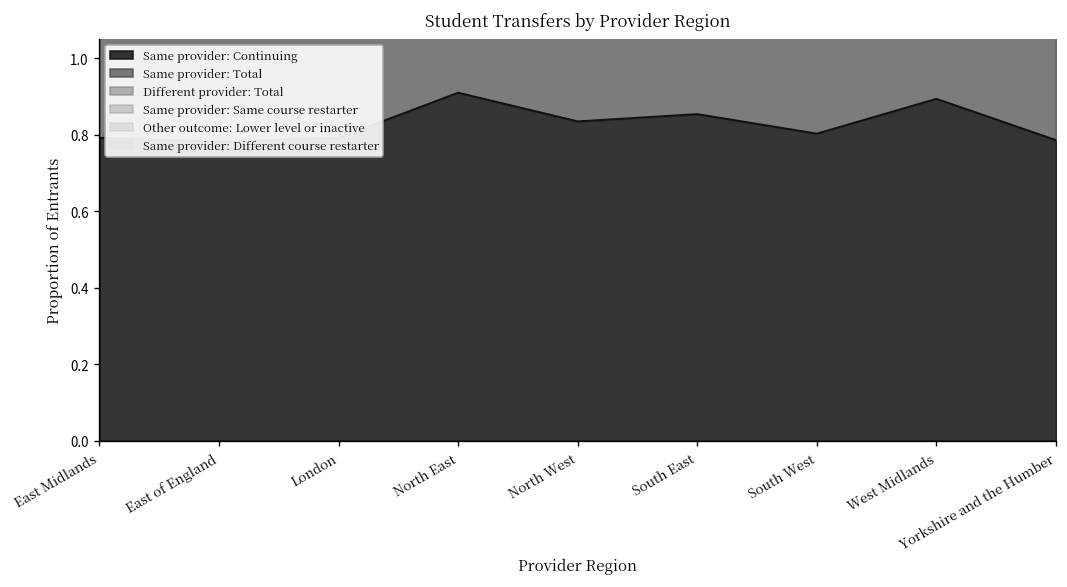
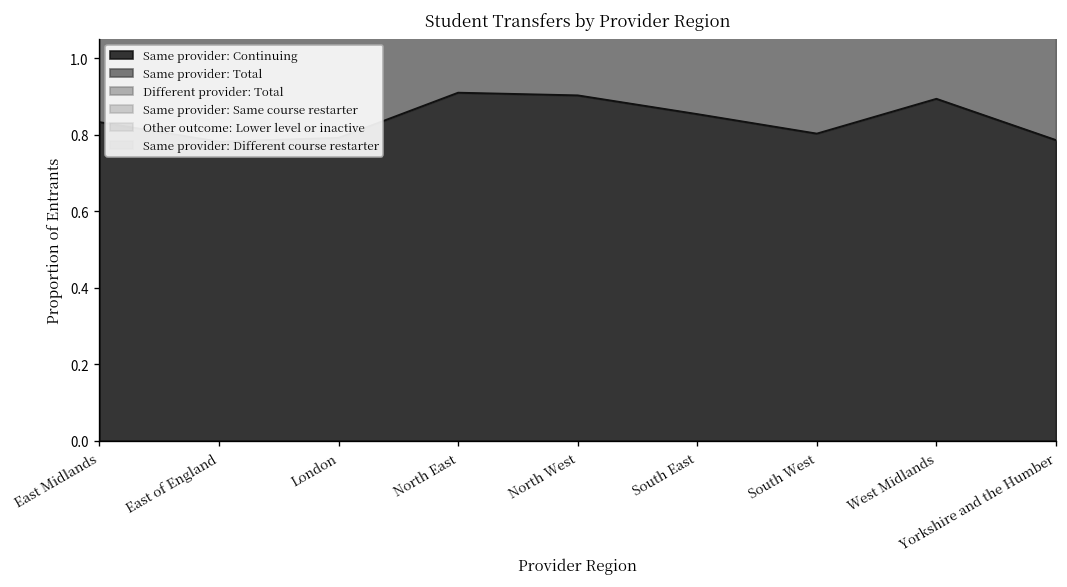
  {
    "Same provider: Continuing": {
-     "East Midlands": 0.79,
+     "East Midlands": 0.83,
      "North East": 0.91,
-     "North West": 0.84,
+     "North West": 0.90,
      "South East": 0.85,
      "South West": 0.80,
      "West Midlands": 0.89,
      "Yorkshire and the Humber": 0.79
    }
  }
